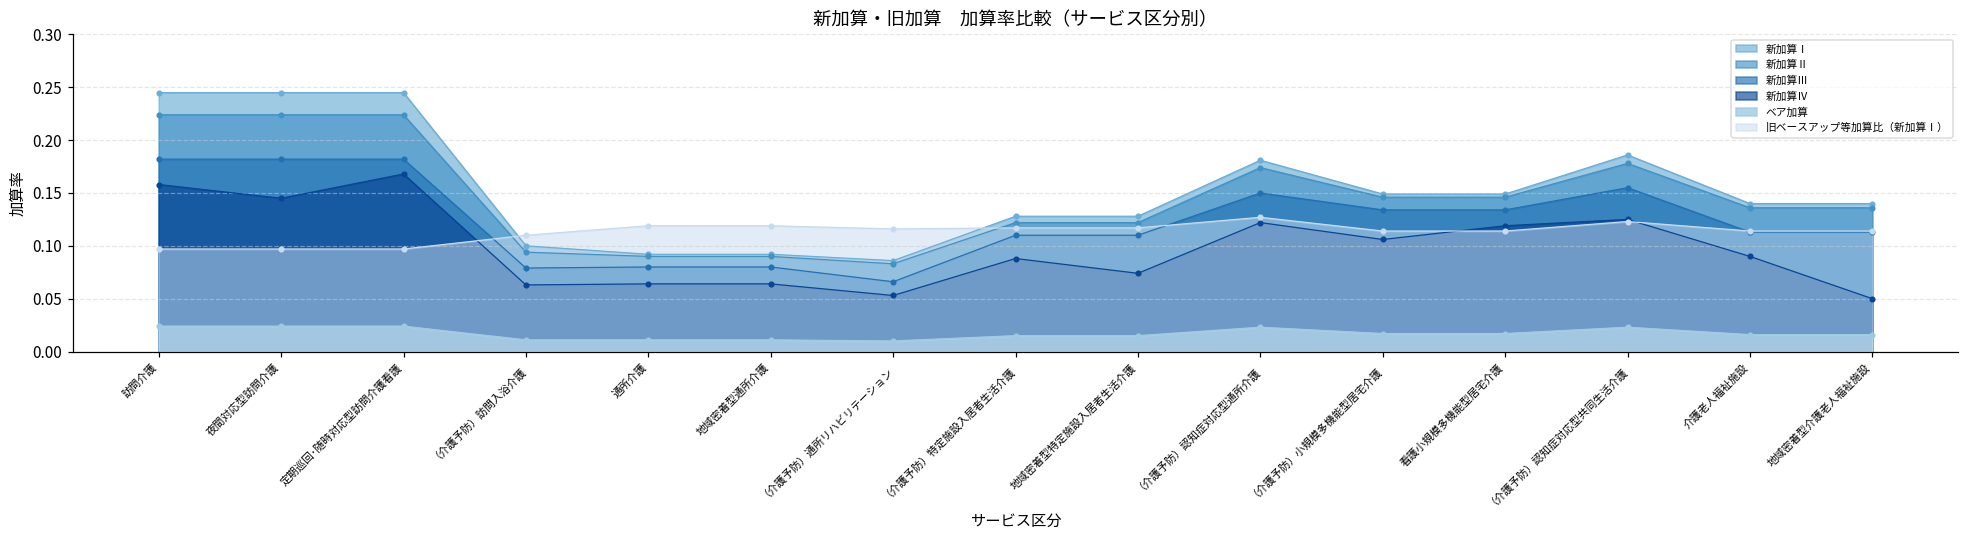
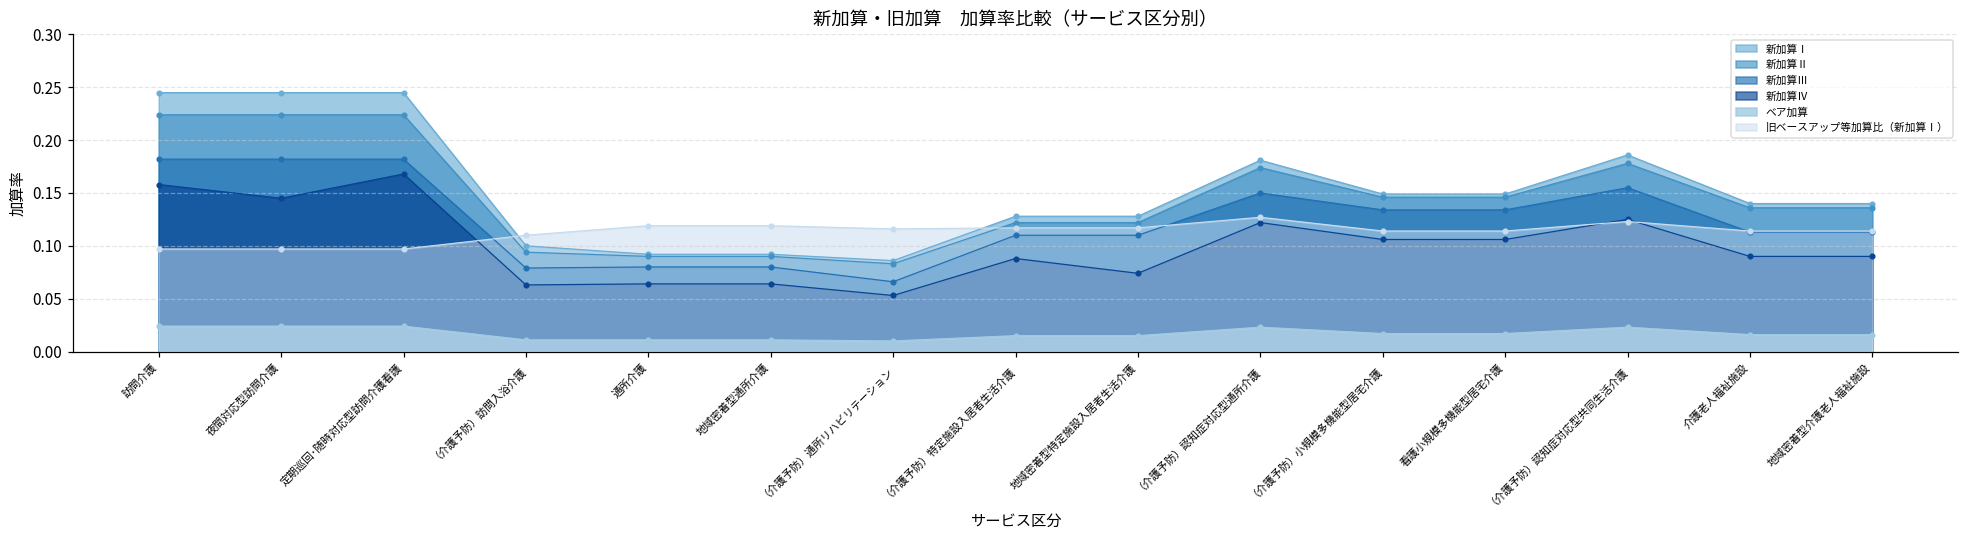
  {
    "新加算Ⅳ": {
      "訪問介護": 0.16,
      "夜間対応型訪問介護": 0.15,
      "定期巡回･随時対応型訪問介護看護": 0.17,
      "（介護予防）訪問入浴介護": 0.06,
      "通所介護": 0.06,
      "地域密着型通所介護": 0.06,
      "（介護予防）通所リハビリテーション": 0.05,
      "（介護予防）特定施設入居者生活介護": 0.09,
      "地域密着型特定施設入居者生活介護": 0.07,
      "（介護予防）認知症対応型通所介護": 0.12,
      "（介護予防）小規模多機能型居宅介護": 0.11,
-     "看護小規模多機能型居宅介護": 0.12,
+     "看護小規模多機能型居宅介護": 0.11,
      "介護老人福祉施設": 0.09,
-     "地域密着型介護老人福祉施設": 0.05
+     "地域密着型介護老人福祉施設": 0.09
    }
  }
